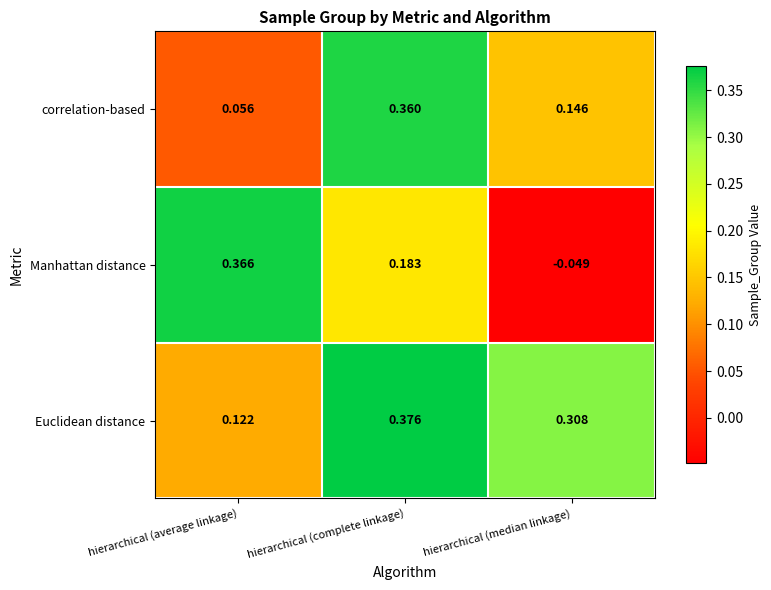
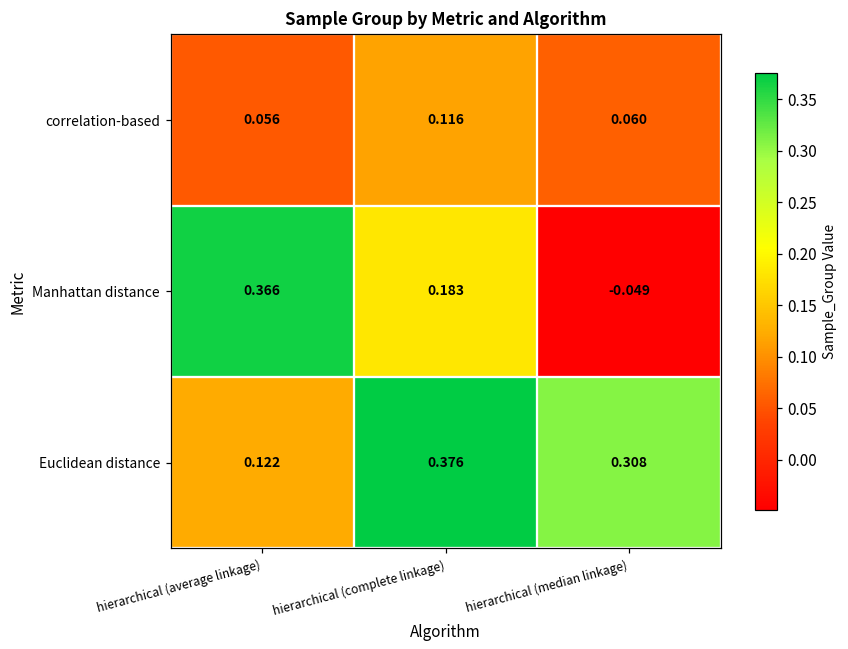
  {
    "correlation-based": {
      "hierarchical (average linkage)": 0.056,
-     "hierarchical (complete linkage)": 0.360,
-     "hierarchical (median linkage)": 0.146
+     "hierarchical (complete linkage)": 0.116,
+     "hierarchical (median linkage)": 0.060
    },
    "Manhattan distance": {
      "hierarchical (average linkage)": 0.366,
      "hierarchical (complete linkage)": 0.183,
      "hierarchical (median linkage)": -0.049
    },
    "Euclidean distance": {
      "hierarchical (average linkage)": 0.122,
      "hierarchical (complete linkage)": 0.376,
      "hierarchical (median linkage)": 0.308
    }
  }
